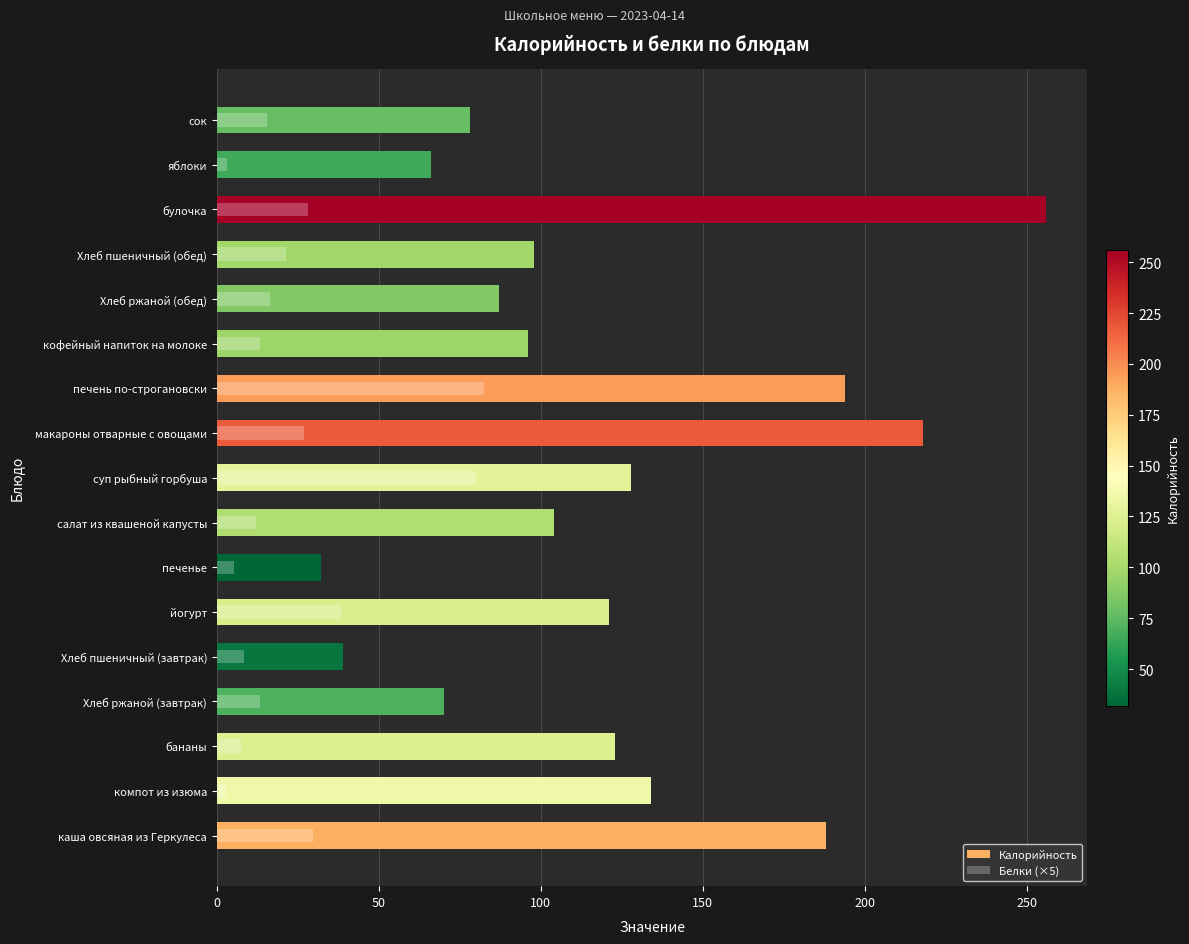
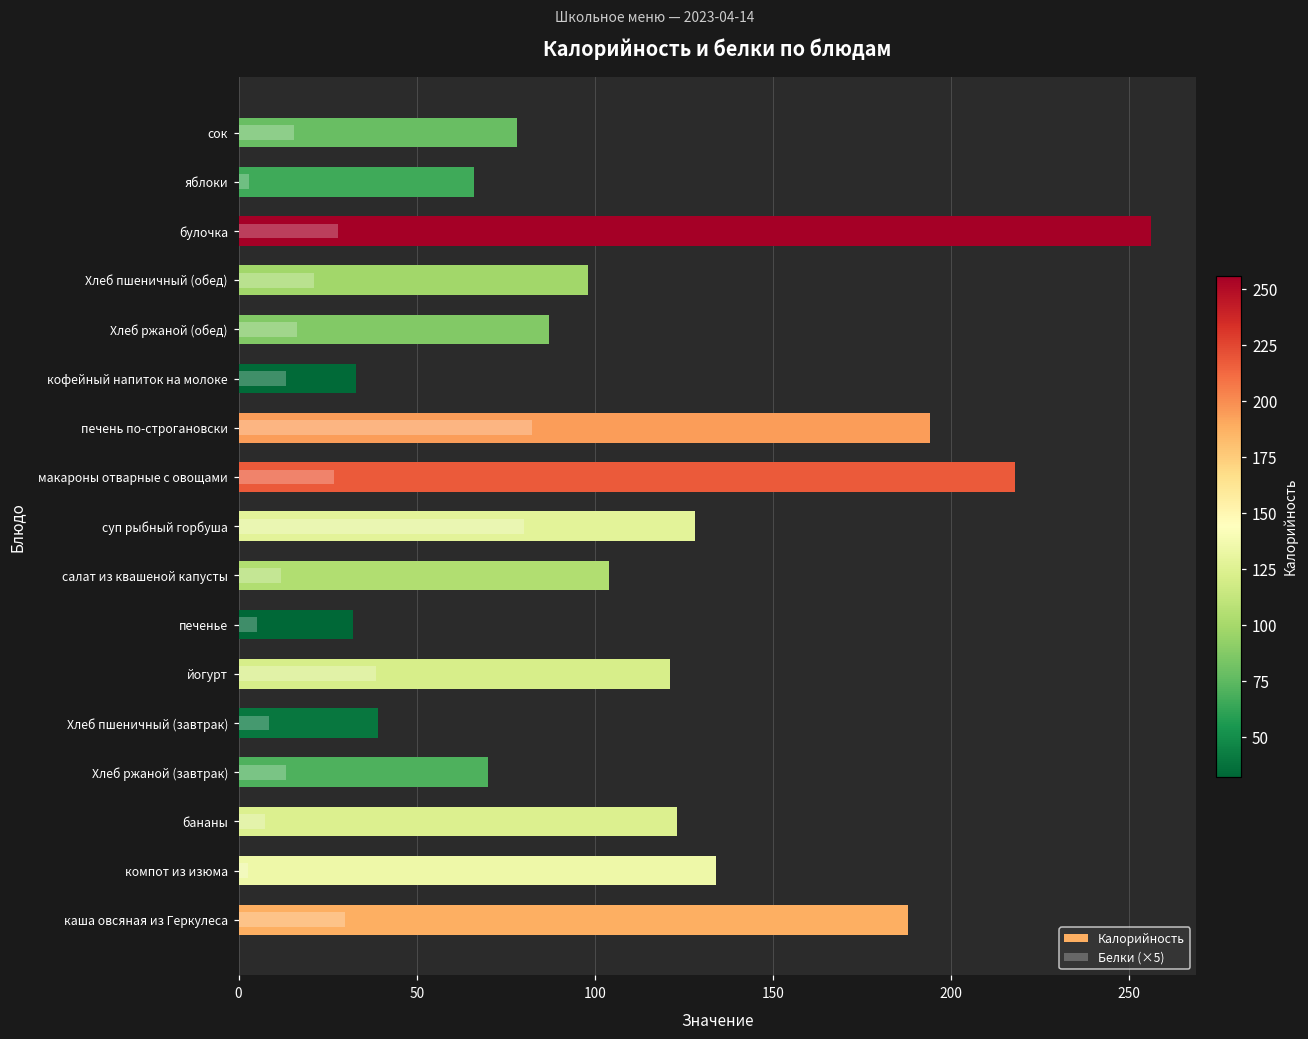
  {
    "Калорийность": {
      "сок": 78,
      "яблоки": 66,
      "булочка": 256,
      "Хлеб пшеничный (обед)": 98,
      "Хлеб ржаной (обед)": 87,
-     "кофейный напиток на молоке": 96,
+     "кофейный напиток на молоке": 33,
      "печень по-строгановски": 194,
      "макароны отварные с овощами": 218,
      "суп рыбный горбуша": 128,
      "салат из квашеной капусты": 104,
      "печенье": 32,
      "йогурт": 121,
      "Хлеб пшеничный (завтрак)": 39,
      "Хлеб ржаной (завтрак)": 70,
      "бананы": 123,
      "компот из изюма": 134,
      "каша овсяная из Геркулеса": 188
    }
  }
